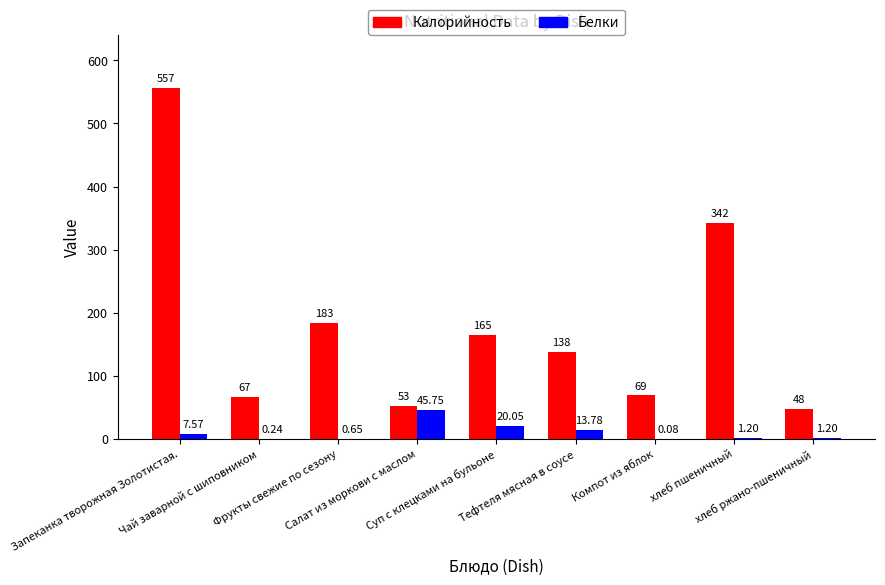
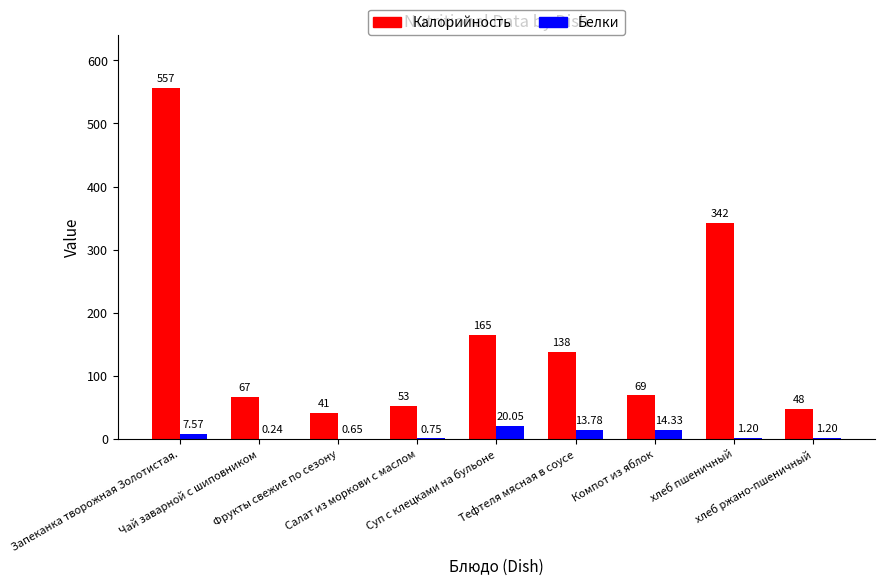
  {
    "Калорийность": {
      "Запеканка творожная Золотистая.": 557,
      "Чай заварной с шиповником": 67,
-     "Фрукты свежие по сезону": 183,
+     "Фрукты свежие по сезону": 41,
      "Салат из моркови с маслом": 53,
      "Суп с клецками на бульоне": 165,
      "Тефтеля мясная в соусе": 138,
      "Компот из яблок": 69,
      "хлеб пшеничный": 342,
      "хлеб ржано-пшеничный": 48
    },
    "Белки": {
      "Запеканка творожная Золотистая.": 7.57,
      "Чай заварной с шиповником": 0.24,
      "Фрукты свежие по сезону": 0.65,
-     "Салат из моркови с маслом": 45.75,
+     "Салат из моркови с маслом": 0.75,
      "Суп с клецками на бульоне": 20.05,
      "Тефтеля мясная в соусе": 13.78,
-     "Компот из яблок": 0.08,
+     "Компот из яблок": 14.33,
      "хлеб пшеничный": 1.20,
      "хлеб ржано-пшеничный": 1.20
    }
  }
